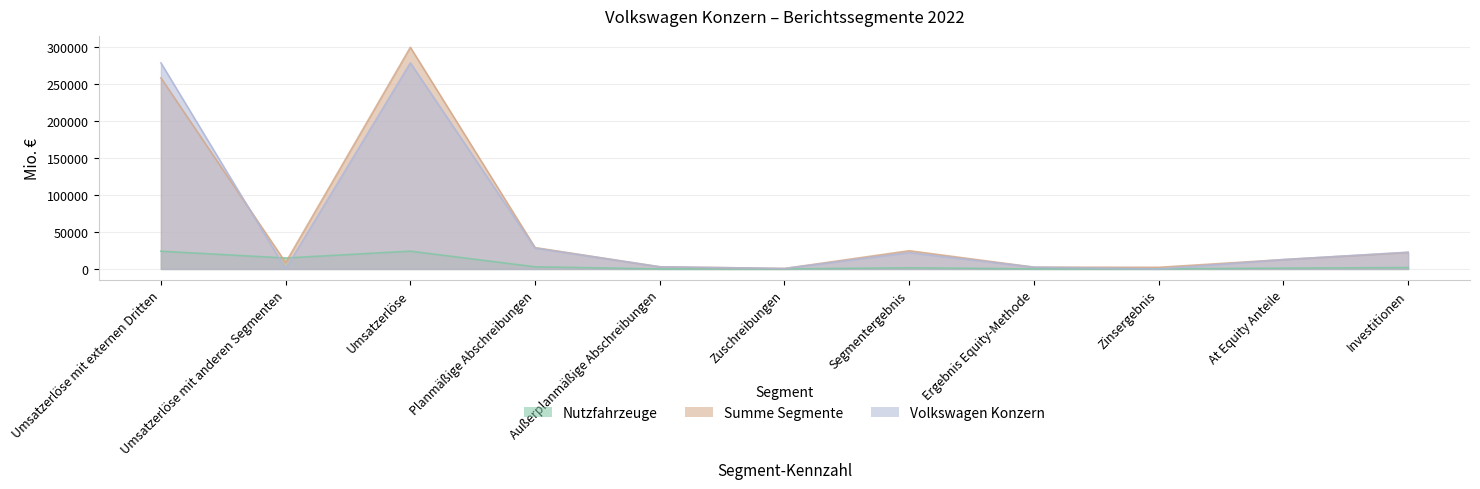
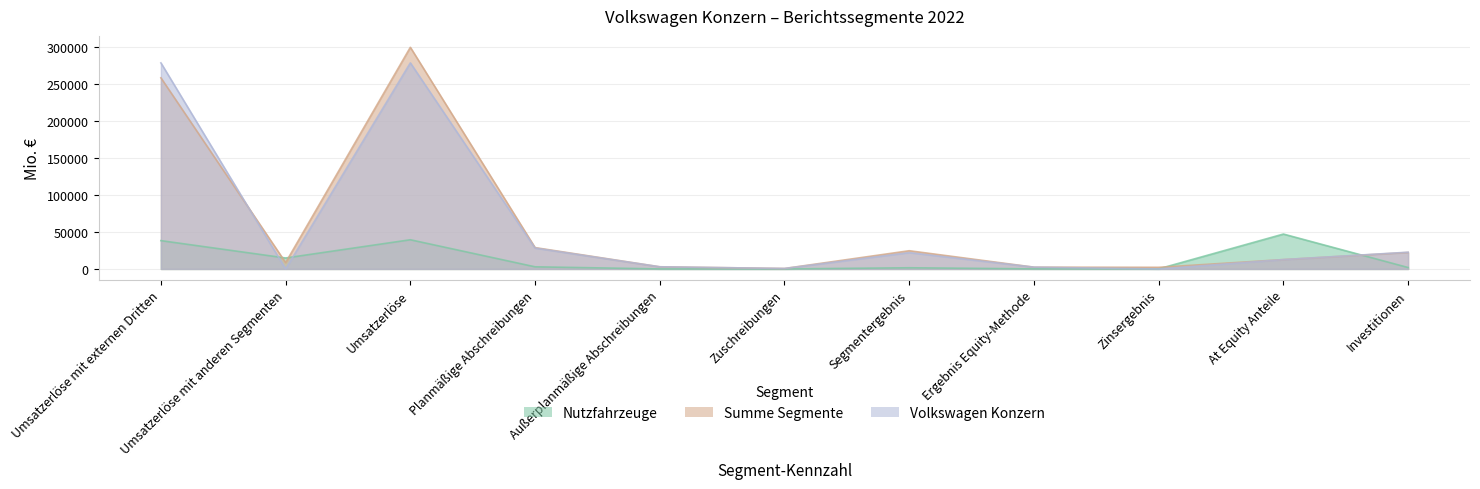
  {
    "Nutzfahrzeuge": {
-     "Umsatzerlöse mit externen Dritten": 20000,
+     "Umsatzerlöse mit externen Dritten": 40000,
      "Umsatzerlöse mit anderen Segmenten": 10000,
-     "Umsatzerlöse": 20000,
+     "Umsatzerlöse": 40000,
      "Planmäßige Abschreibungen": 0,
      "Segmentergebnis": 0,
-     "At Equity Anteile": 0,
+     "At Equity Anteile": 50000,
      "Investitionen": 0
    },
    "Summe Segmente": {
      "Umsatzerlöse mit externen Dritten": 260000,
      "Umsatzerlöse mit anderen Segmenten": 10000,
      "Umsatzerlöse": 300000
    },
    "Volkswagen Konzern": {
      "Umsatzerlöse mit externen Dritten": 280000,
      "Umsatzerlöse mit anderen Segmenten": 0,
      "Umsatzerlöse": 280000
    }
  }
